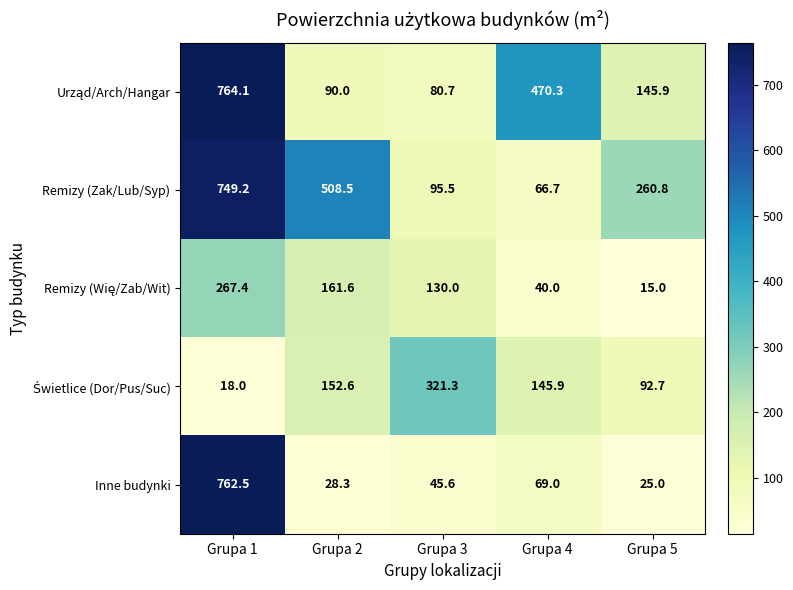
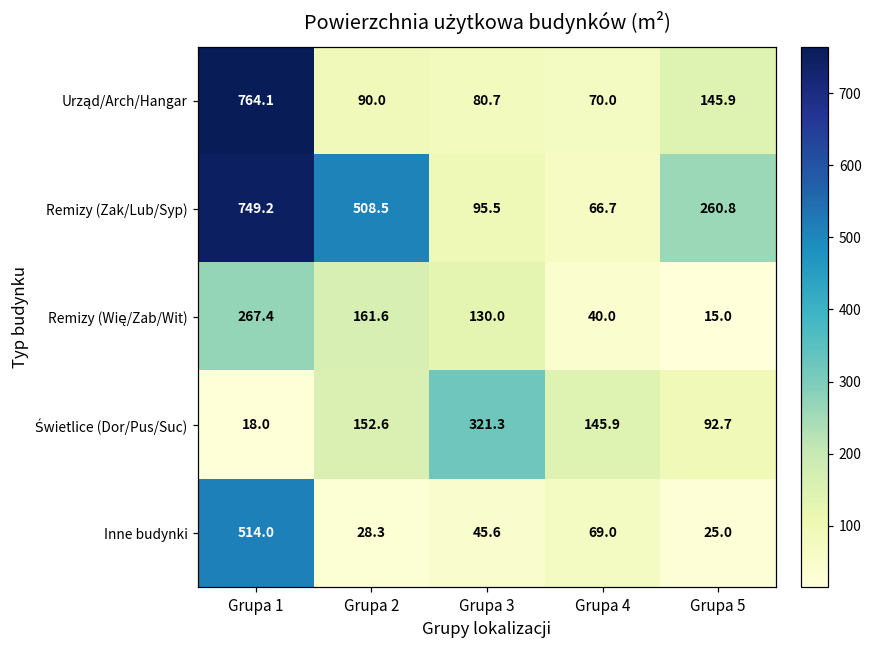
  {
    "Urząd/Arch/Hangar": {
      "Grupa 1": 764.1,
      "Grupa 2": 90.0,
      "Grupa 3": 80.7,
-     "Grupa 4": 470.3,
+     "Grupa 4": 70.0,
      "Grupa 5": 145.9
    },
    "Remizy (Zak/Lub/Syp)": {
      "Grupa 1": 749.2,
      "Grupa 2": 508.5,
      "Grupa 3": 95.5,
      "Grupa 4": 66.7,
      "Grupa 5": 260.8
    },
    "Remizy (Wię/Zab/Wit)": {
      "Grupa 1": 267.4,
      "Grupa 2": 161.6,
      "Grupa 3": 130.0,
      "Grupa 4": 40.0,
      "Grupa 5": 15.0
    },
    "Świetlice (Dor/Pus/Suc)": {
      "Grupa 1": 18.0,
      "Grupa 2": 152.6,
      "Grupa 3": 321.3,
      "Grupa 4": 145.9,
      "Grupa 5": 92.7
    },
    "Inne budynki": {
-     "Grupa 1": 762.5,
+     "Grupa 1": 514.0,
      "Grupa 2": 28.3,
      "Grupa 3": 45.6,
      "Grupa 4": 69.0,
      "Grupa 5": 25.0
    }
  }
